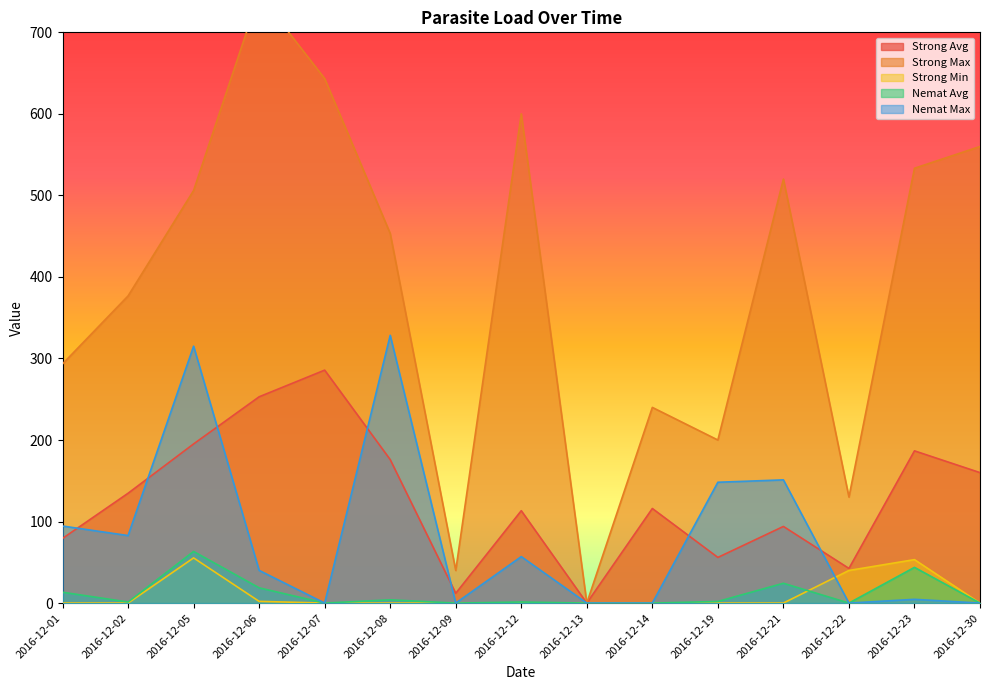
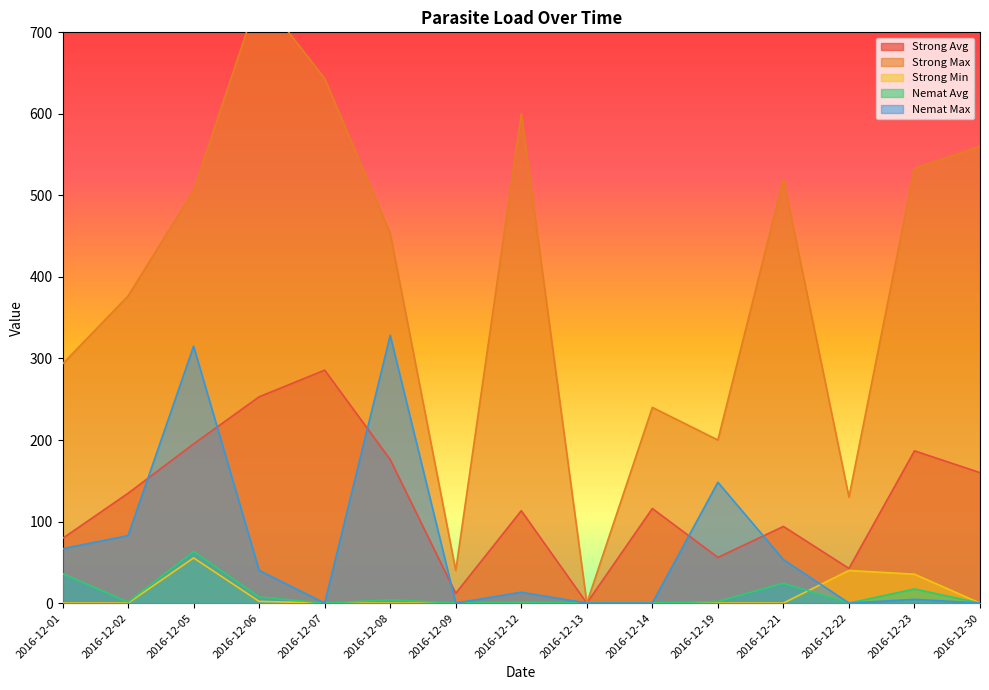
  {
    "Strong Min": {
      "2016-12-01": 0,
      "2016-12-05": 60,
      "2016-12-06": 0,
      "2016-12-08": 0,
      "2016-12-21": 0,
-     "2016-12-23": 50
+     "2016-12-23": 40
    },
    "Nemat Avg": {
-     "2016-12-01": 10,
+     "2016-12-01": 40,
      "2016-12-05": 60,
-     "2016-12-06": 20,
+     "2016-12-06": 10,
      "2016-12-08": 0,
      "2016-12-21": 20,
-     "2016-12-23": 40
+     "2016-12-23": 20
    },
    "Nemat Max": {
-     "2016-12-01": 90,
+     "2016-12-01": 70,
      "2016-12-02": 80,
      "2016-12-05": 320,
      "2016-12-06": 40,
      "2016-12-08": 330,
-     "2016-12-12": 60,
+     "2016-12-12": 10,
      "2016-12-19": 150,
-     "2016-12-21": 150,
+     "2016-12-21": 50,
      "2016-12-23": 0
    }
  }
